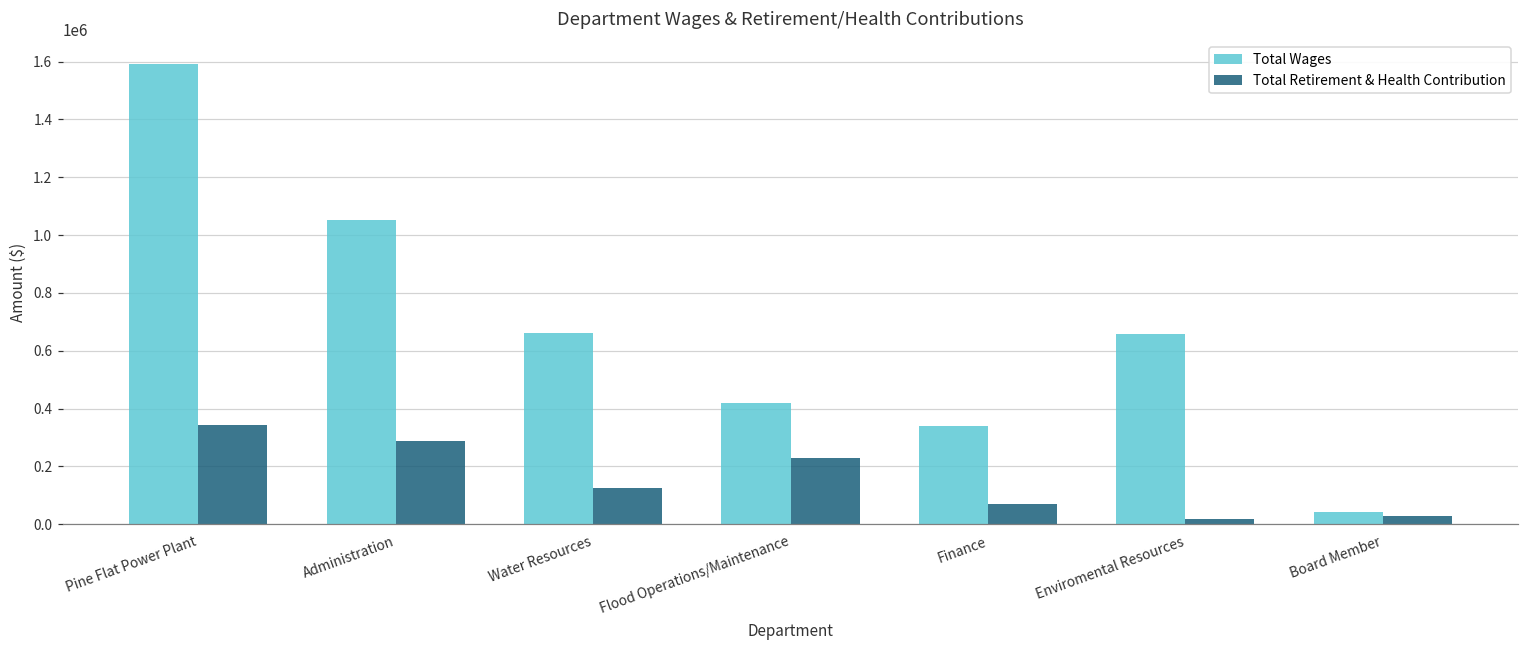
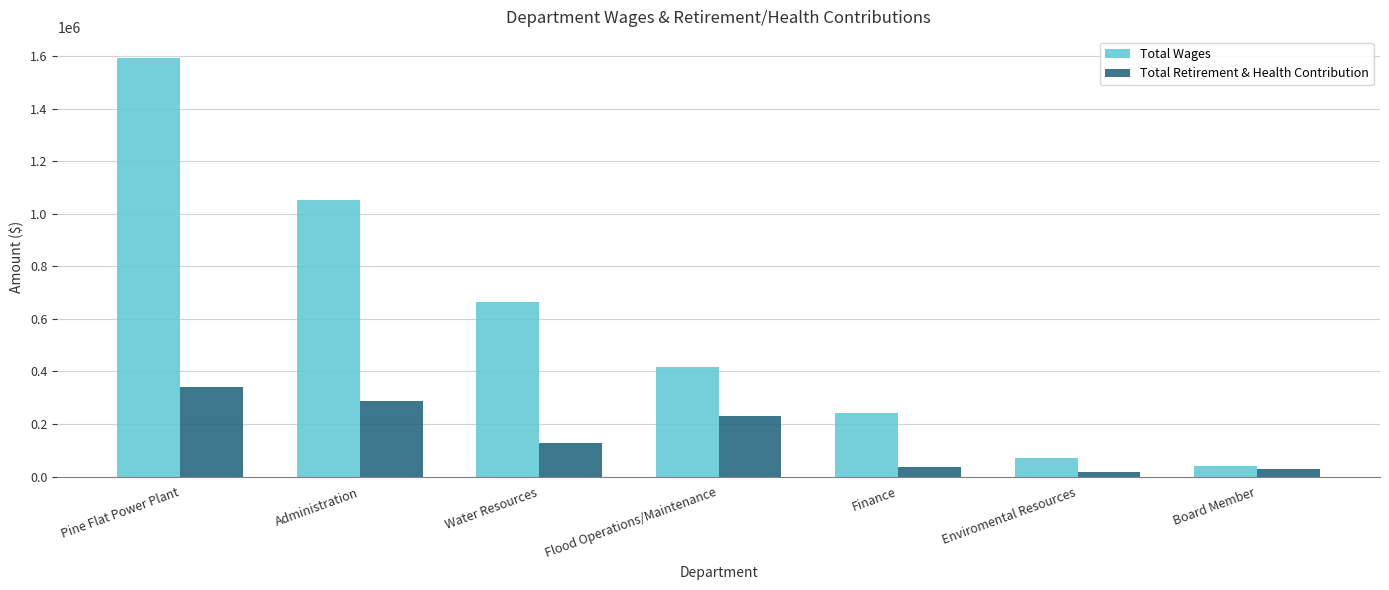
  {
    "Total Wages": {
      "Pine Flat Power Plant": 1590000,
      "Administration": 1050000,
      "Water Resources": 660000,
      "Flood Operations/Maintenance": 420000,
-     "Finance": 340000,
-     "Enviromental Resources": 660000,
+     "Finance": 240000,
+     "Enviromental Resources": 70000,
      "Board Member": 40000
    },
    "Total Retirement & Health Contribution": {
      "Pine Flat Power Plant": 340000,
      "Administration": 290000,
      "Water Resources": 130000,
      "Flood Operations/Maintenance": 230000,
-     "Finance": 70000,
+     "Finance": 40000,
      "Enviromental Resources": 20000,
      "Board Member": 30000
    }
  }
